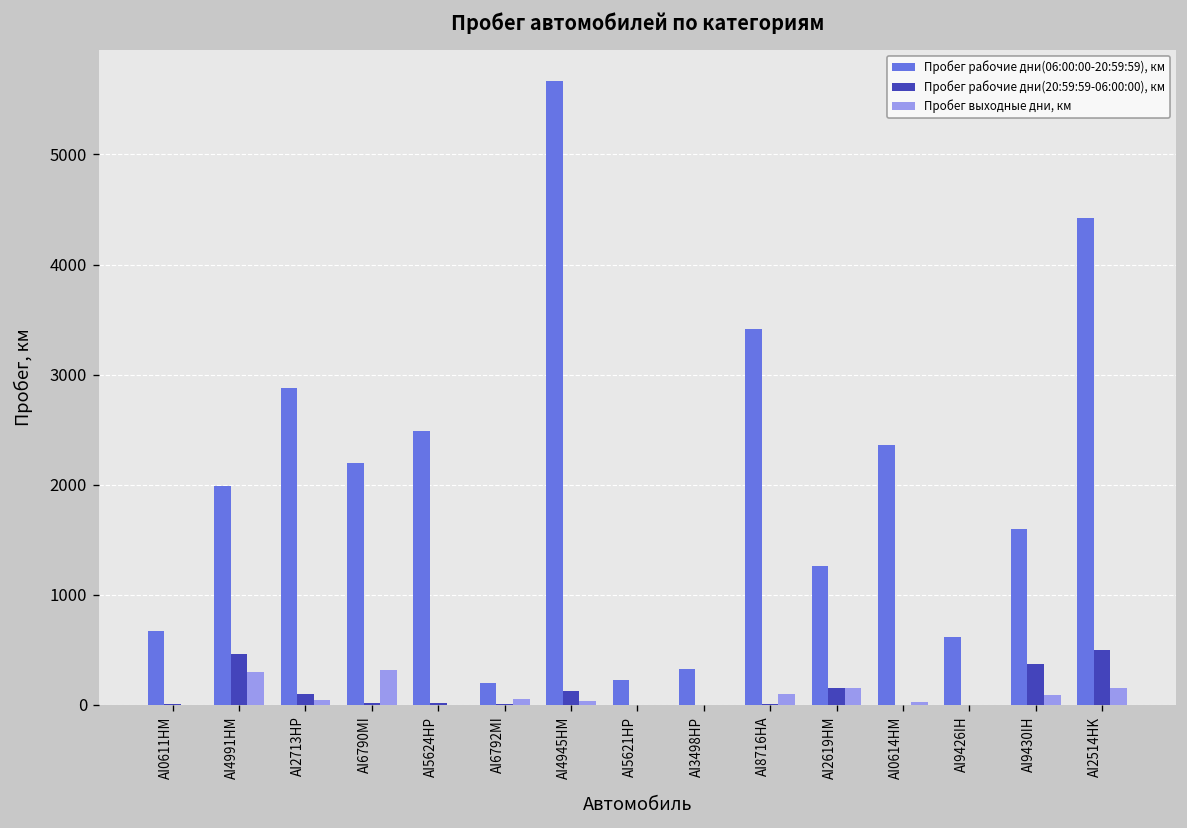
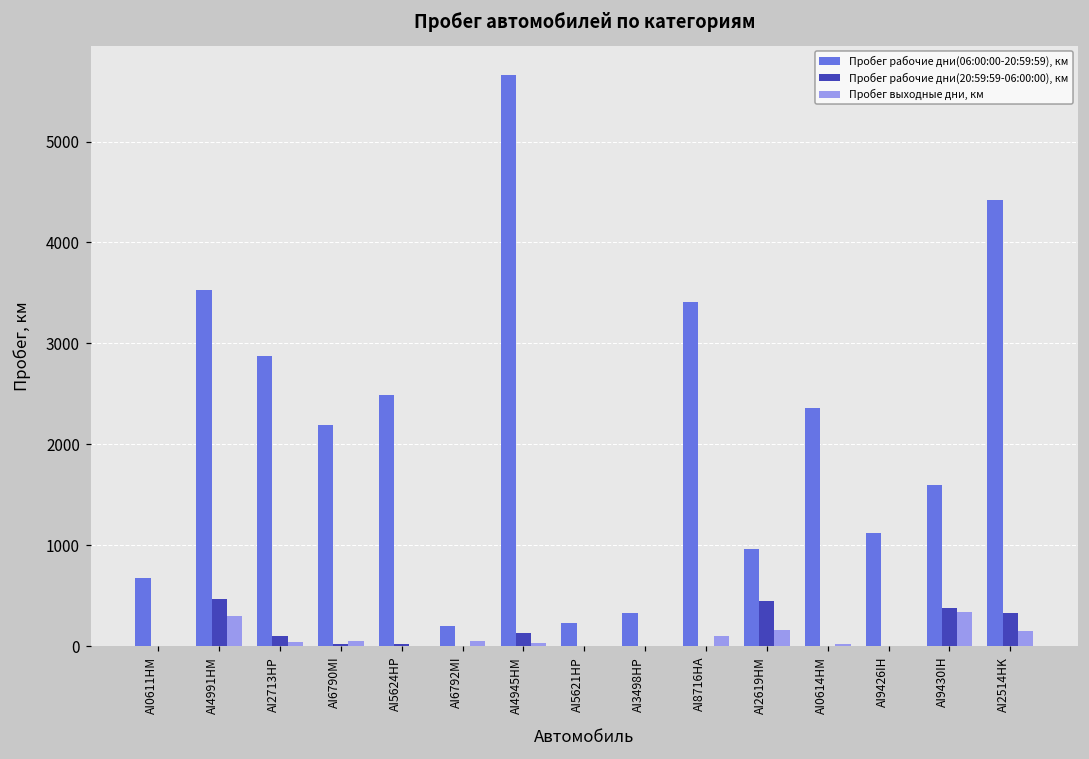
  {
    "Пробег рабочие дни(06:00:00-20:59:59), км": {
      "AI0611HM": 700,
-     "AI4991HM": 2000,
+     "AI4991HM": 3500,
      "AI2713HP": 2900,
      "AI6790MI": 2200,
      "AI5624HP": 2500,
      "AI6792MI": 200,
      "AI4945HM": 5700,
      "AI5621HP": 200,
      "AI3498HP": 300,
      "AI8716HA": 3400,
-     "AI2619HM": 1300,
+     "AI2619HM": 1000,
      "AI0614HM": 2400,
-     "AI9426IH": 600,
+     "AI9426IH": 1100,
      "AI9430IH": 1600,
      "AI2514HK": 4400
    },
    "Пробег рабочие дни(20:59:59-06:00:00), км": {
      "AI4991HM": 500,
      "AI2713HP": 100,
      "AI4945HM": 100,
-     "AI2619HM": 100,
+     "AI2619HM": 500,
      "AI9426IH": 0,
      "AI9430IH": 400,
-     "AI2514HK": 500
+     "AI2514HK": 300
    },
    "Пробег выходные дни, км": {
      "AI0611HM": 0,
      "AI4991HM": 300,
      "AI2713HP": 0,
-     "AI6790MI": 300,
+     "AI6790MI": 100,
      "AI5624HP": 0,
      "AI6792MI": 0,
      "AI4945HM": 0,
      "AI5621HP": 0,
      "AI3498HP": 0,
      "AI8716HA": 100,
      "AI2619HM": 200,
      "AI9426IH": 0,
-     "AI9430IH": 100,
+     "AI9430IH": 300,
      "AI2514HK": 200
    }
  }
